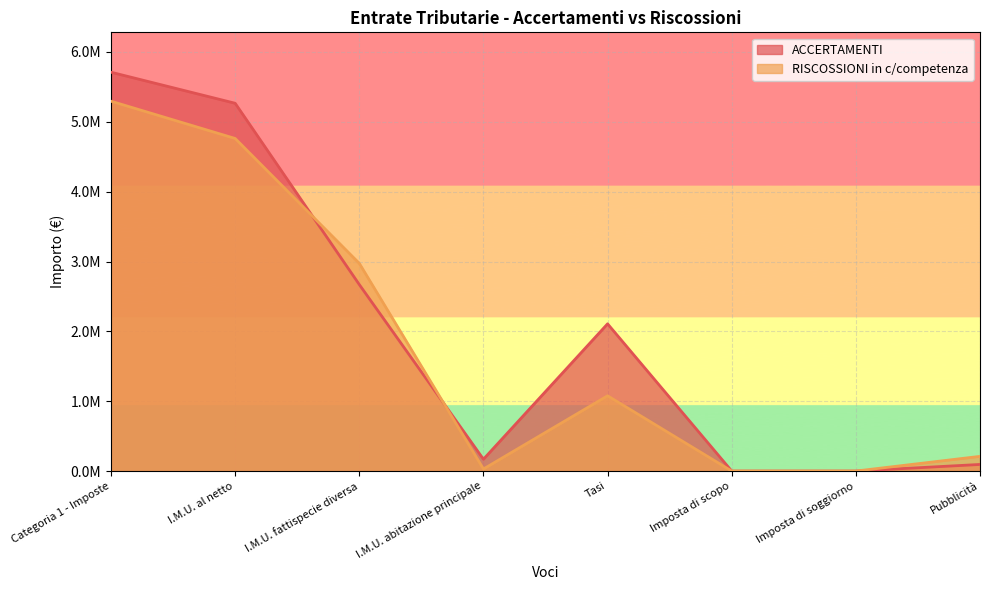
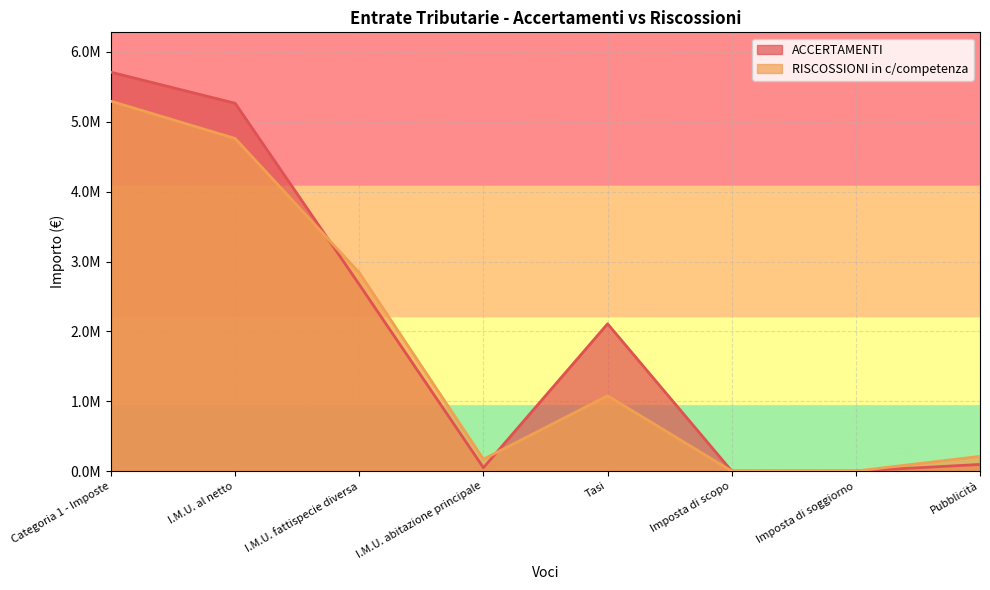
  {
    "ACCERTAMENTI": {
      "Categoria 1 - Imposte": 5700000,
      "I.M.U. al netto": 5300000,
      "I.M.U. fattispecie diversa": 2700000,
-     "I.M.U. abitazione principale": 200000,
+     "I.M.U. abitazione principale": 0,
      "Tasi": 2100000,
      "Pubblicità": 100000
    },
    "RISCOSSIONI in c/competenza": {
      "Categoria 1 - Imposte": 5300000,
      "I.M.U. al netto": 4800000,
-     "I.M.U. fattispecie diversa": 3000000,
-     "I.M.U. abitazione principale": 0,
+     "I.M.U. fattispecie diversa": 2800000,
+     "I.M.U. abitazione principale": 200000,
      "Tasi": 1100000,
      "Pubblicità": 200000
    }
  }
